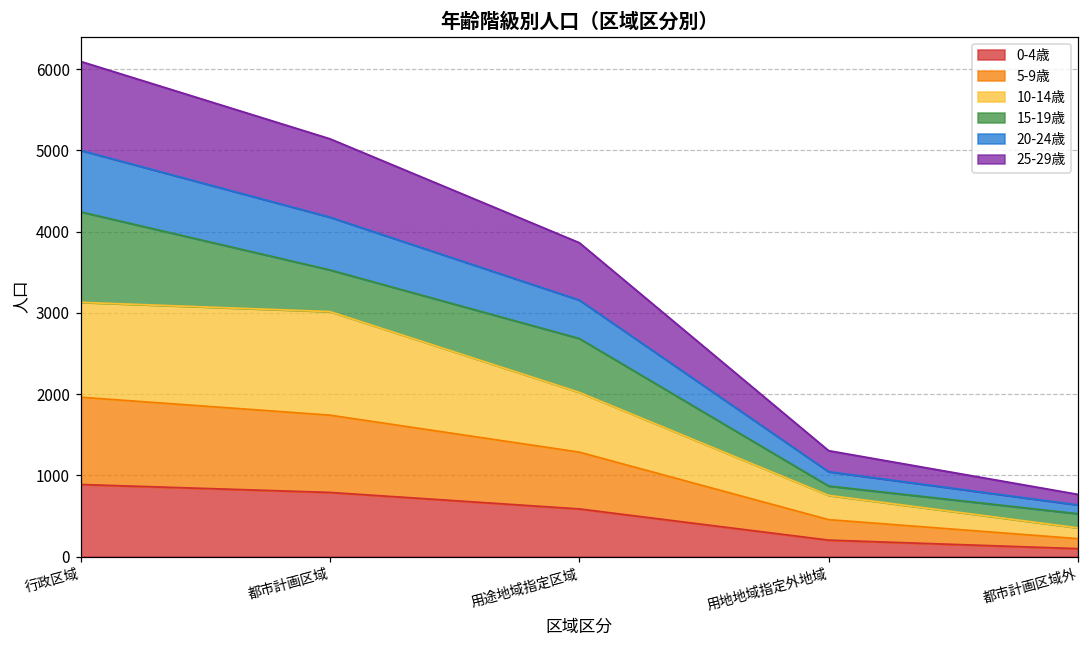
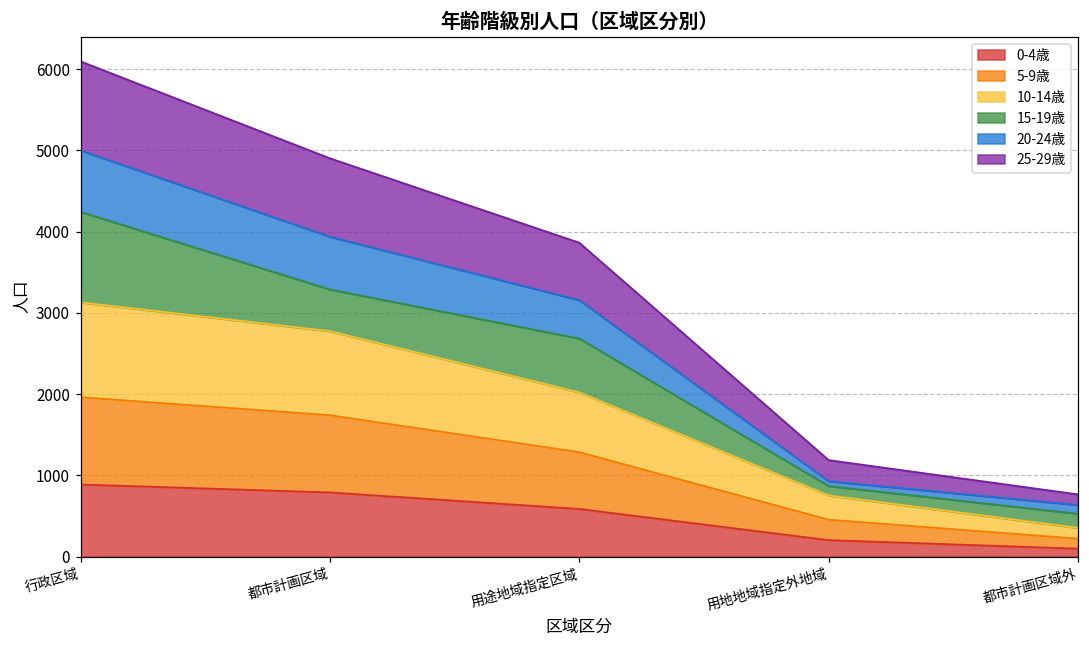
  {
    "0-4歳": {
      "行政区域": 900,
      "都市計画区域": 800,
      "用途地域指定区域": 600,
      "用地地域指定外地域": 200,
      "都市計画区域外": 100
    },
    "5-9歳": {
      "行政区域": 1100,
      "都市計画区域": 1000,
      "用途地域指定区域": 700,
      "用地地域指定外地域": 300,
      "都市計画区域外": 100
    },
    "10-14歳": {
      "行政区域": 1200,
-     "都市計画区域": 1300,
+     "都市計画区域": 1000,
      "用途地域指定区域": 700,
      "用地地域指定外地域": 300,
      "都市計画区域外": 100
    },
    "15-19歳": {
      "行政区域": 1100,
      "都市計画区域": 500,
      "用途地域指定区域": 700,
      "用地地域指定外地域": 100,
      "都市計画区域外": 200
    },
    "20-24歳": {
      "行政区域": 800,
      "都市計画区域": 600,
      "用途地域指定区域": 500,
-     "用地地域指定外地域": 200,
+     "用地地域指定外地域": 100,
      "都市計画区域外": 100
    },
    "25-29歳": {
      "行政区域": 1100,
      "都市計画区域": 1000,
      "用途地域指定区域": 700,
      "用地地域指定外地域": 300,
      "都市計画区域外": 100
    }
  }
